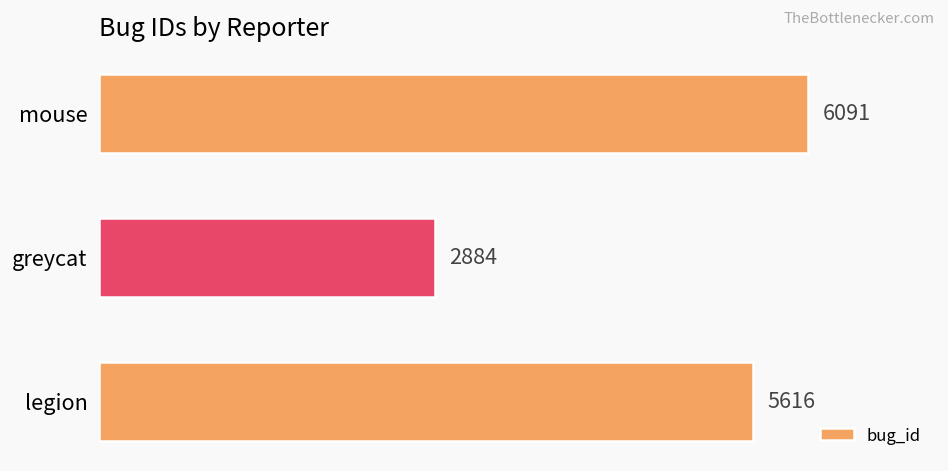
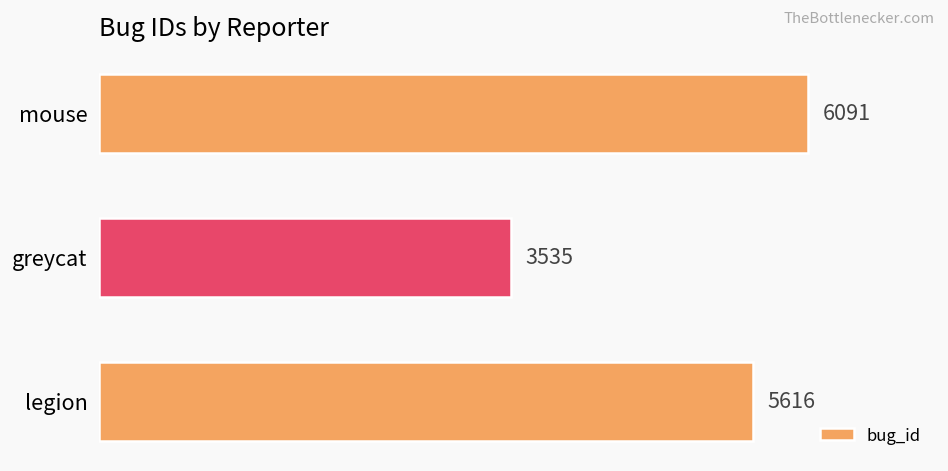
  {
    "mouse": 6091,
-   "greycat": 2884,
+   "greycat": 3535,
    "legion": 5616
  }
